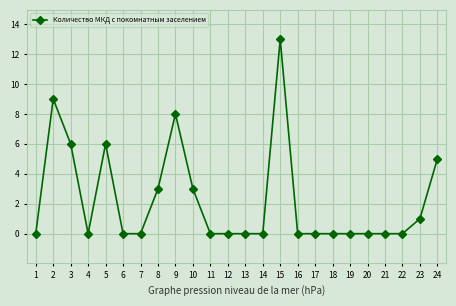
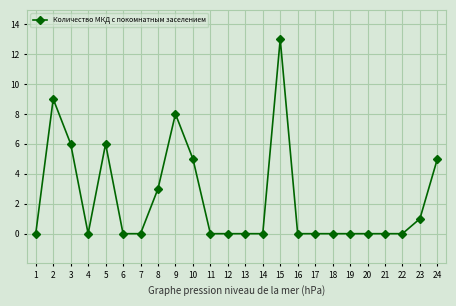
  {
    "1": 0,
    "2": 9,
    "3": 6,
    "4": 0,
    "5": 6,
    "6": 0,
    "7": 0,
    "8": 3,
    "9": 8,
-   "10": 3,
+   "10": 5,
    "11": 0,
    "12": 0,
    "13": 0,
    "14": 0,
    "15": 13,
    "16": 0,
    "17": 0,
    "18": 0,
    "19": 0,
    "20": 0,
    "21": 0,
    "22": 0,
    "23": 1,
    "24": 5
  }
